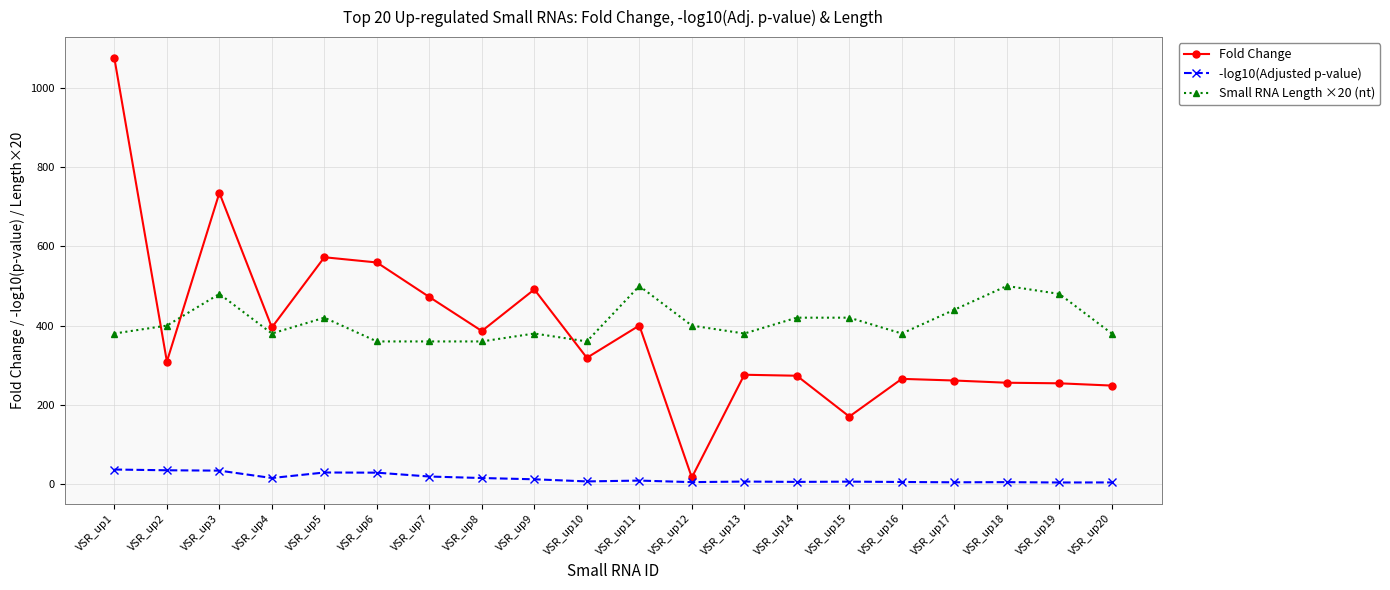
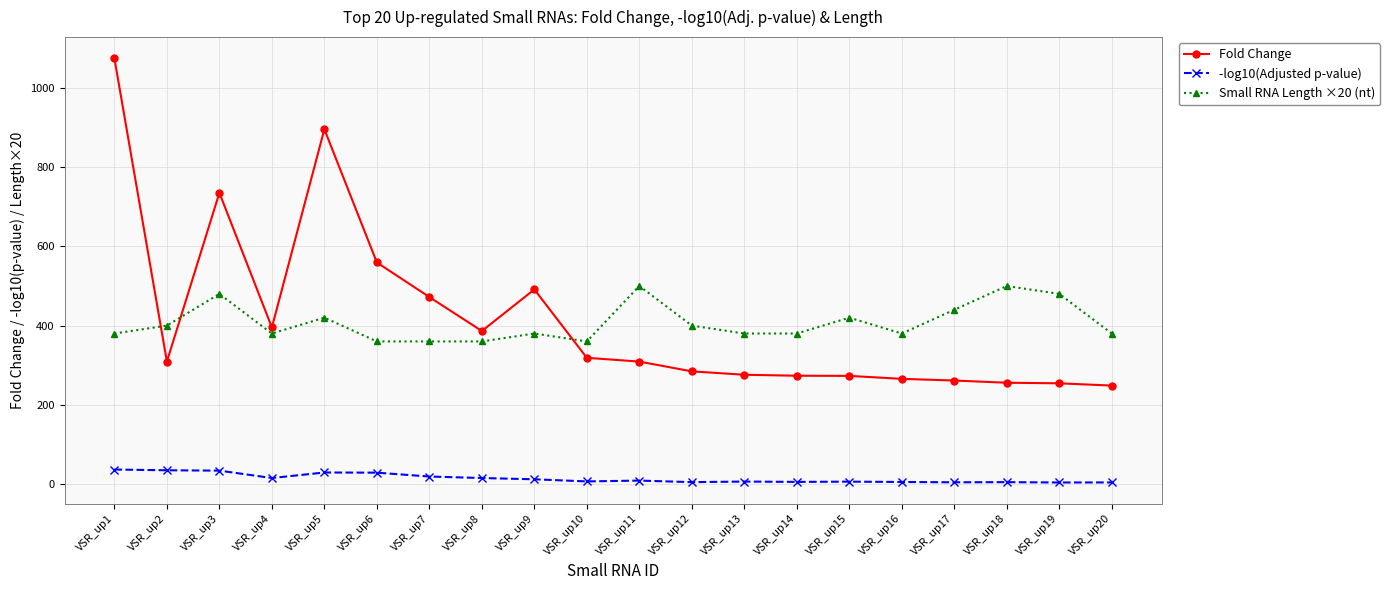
  {
    "Fold Change": {
      "VSR_up1": 1070,
      "VSR_up2": 310,
      "VSR_up3": 740,
      "VSR_up4": 400,
-     "VSR_up5": 570,
+     "VSR_up5": 900,
      "VSR_up6": 560,
      "VSR_up7": 470,
      "VSR_up8": 390,
      "VSR_up9": 490,
      "VSR_up10": 320,
-     "VSR_up11": 400,
-     "VSR_up12": 20,
+     "VSR_up11": 310,
+     "VSR_up12": 280,
      "VSR_up13": 280,
      "VSR_up14": 270,
-     "VSR_up15": 170,
+     "VSR_up15": 270,
      "VSR_up16": 270,
      "VSR_up17": 260,
      "VSR_up18": 260,
      "VSR_up19": 250,
      "VSR_up20": 250
    },
    "-log10(Adjusted p-value)": {
      "VSR_up1": 40,
      "VSR_up2": 30,
      "VSR_up3": 30,
      "VSR_up4": 20,
      "VSR_up5": 30,
      "VSR_up6": 30,
      "VSR_up7": 20,
      "VSR_up8": 20,
      "VSR_up9": 10,
      "VSR_up10": 10,
      "VSR_up11": 10,
      "VSR_up12": 0,
      "VSR_up13": 10,
      "VSR_up14": 10,
      "VSR_up15": 10,
      "VSR_up16": 10,
      "VSR_up17": 0,
      "VSR_up18": 0,
      "VSR_up19": 0,
      "VSR_up20": 0
    },
    "Small RNA Length ×20 (nt)": {
      "VSR_up1": 380,
      "VSR_up2": 400,
      "VSR_up3": 480,
      "VSR_up4": 380,
      "VSR_up5": 420,
      "VSR_up6": 360,
      "VSR_up7": 360,
      "VSR_up8": 360,
      "VSR_up9": 380,
      "VSR_up10": 360,
      "VSR_up11": 500,
      "VSR_up12": 400,
      "VSR_up13": 380,
-     "VSR_up14": 420,
+     "VSR_up14": 380,
      "VSR_up15": 420,
      "VSR_up16": 380,
      "VSR_up17": 440,
      "VSR_up18": 500,
      "VSR_up19": 480,
      "VSR_up20": 380
    }
  }
